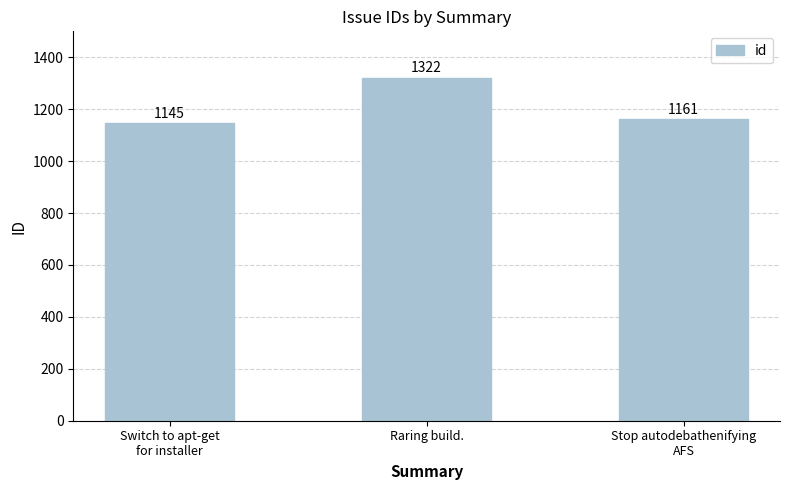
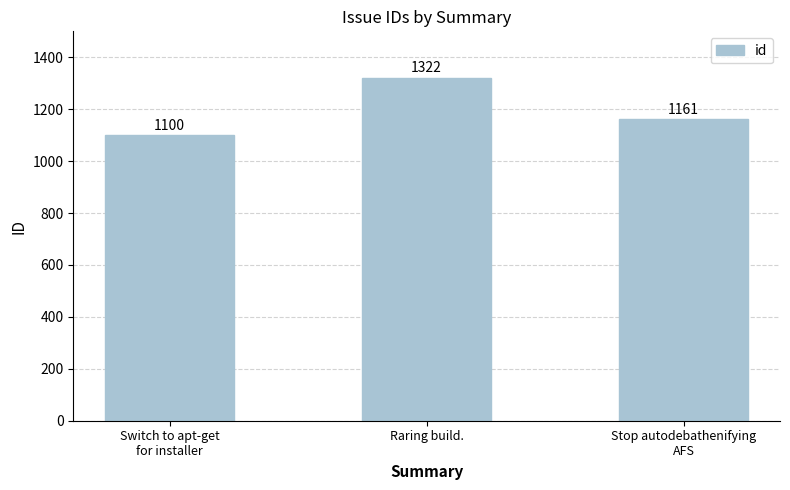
  {
-   "Switch to apt-get for installer": 1145,
+   "Switch to apt-get for installer": 1100,
    "Raring build.": 1322,
    "Stop autodebathenifying AFS": 1161
  }
